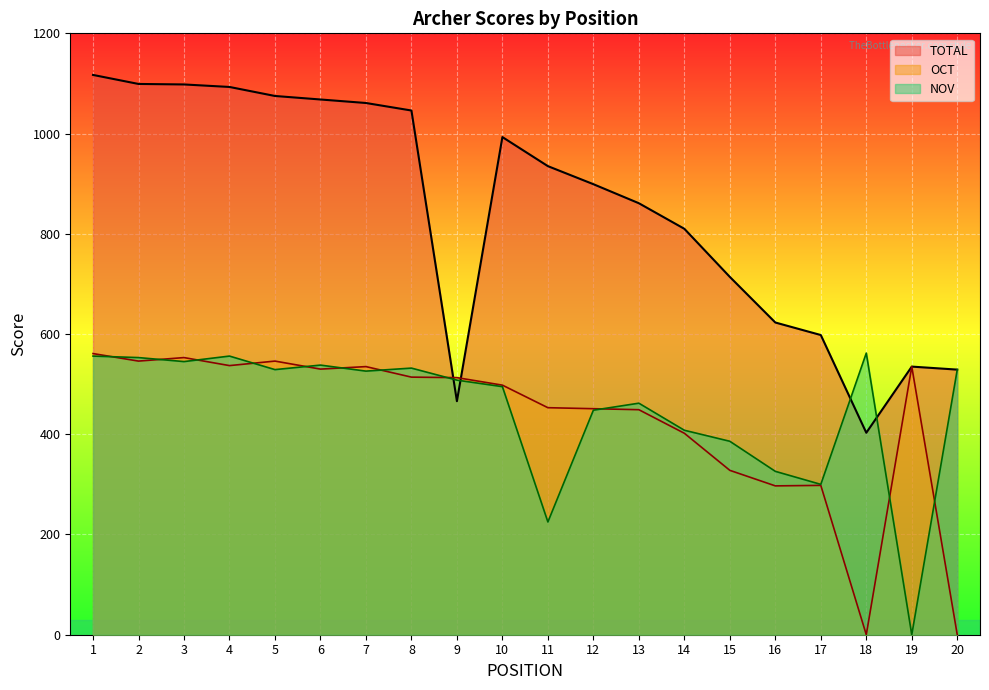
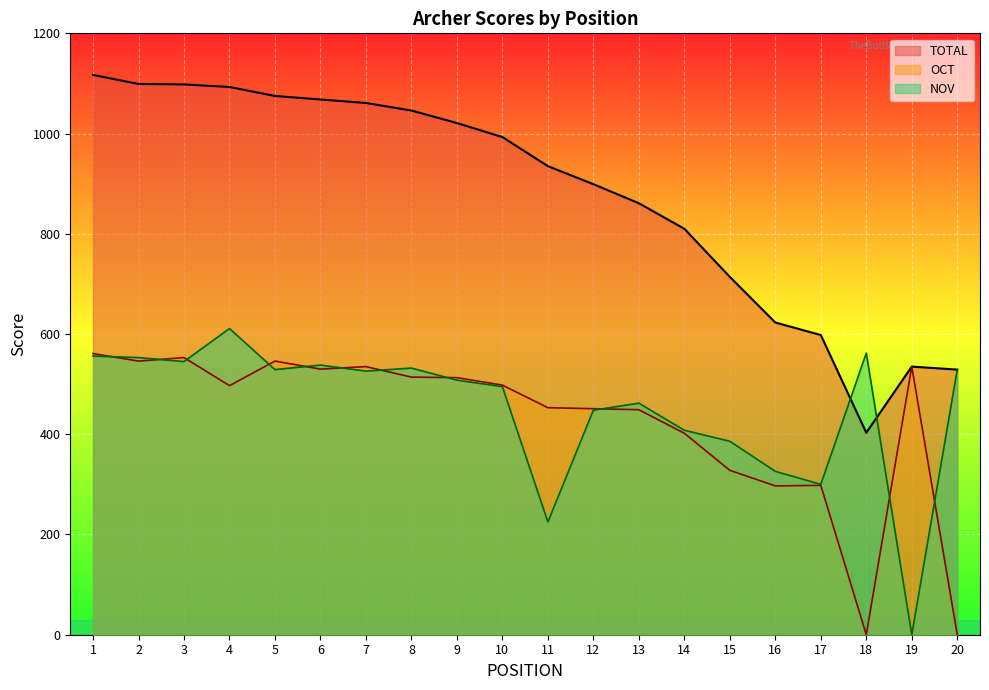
  {
    "TOTAL": {
      "1": 1120,
      "2": 1100,
      "3": 1100,
      "4": 1090,
      "5": 1080,
      "6": 1070,
      "7": 1060,
      "8": 1050,
-     "9": 470,
+     "9": 1020,
      "10": 990,
      "11": 940,
      "12": 900,
      "13": 860,
      "14": 810,
      "15": 710,
      "16": 620,
      "17": 600,
      "18": 400
    },
    "OCT": {
      "2": 550,
      "3": 550,
-     "4": 540,
+     "4": 500,
      "5": 550,
      "6": 530,
      "7": 540,
      "8": 510,
      "11": 450,
      "13": 450,
      "14": 400,
      "15": 330,
      "16": 300
    },
    "NOV": {
      "2": 550,
      "3": 550,
-     "4": 560,
+     "4": 610,
      "5": 530,
      "6": 540,
      "7": 530,
      "8": 530,
      "11": 230,
      "13": 460,
      "14": 410,
      "15": 390,
      "16": 330,
      "18": 560
    }
  }
